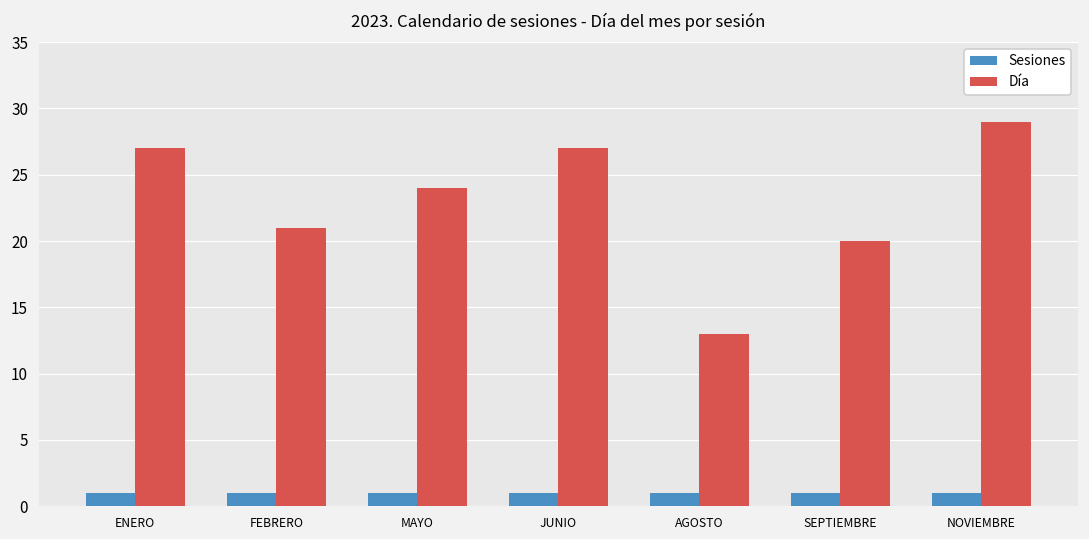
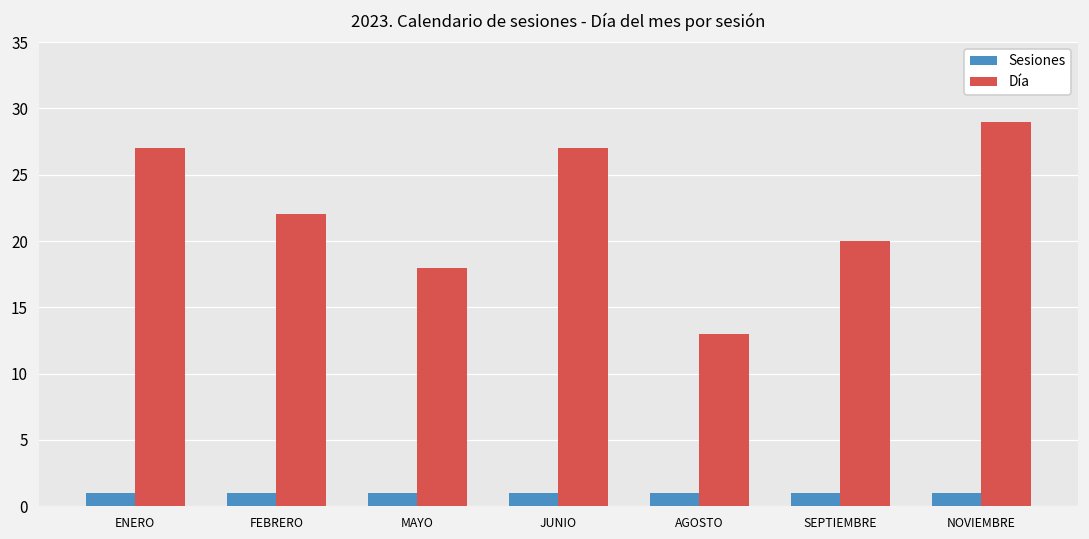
  {
    "Sesiones": {
      "ENERO": 1,
      "FEBRERO": 1,
      "MAYO": 1,
      "JUNIO": 1,
      "AGOSTO": 1,
      "SEPTIEMBRE": 1,
      "NOVIEMBRE": 1
    },
    "Día": {
      "ENERO": 27,
-     "FEBRERO": 21,
-     "MAYO": 24,
+     "FEBRERO": 22,
+     "MAYO": 18,
      "JUNIO": 27,
      "AGOSTO": 13,
      "SEPTIEMBRE": 20,
      "NOVIEMBRE": 29
    }
  }
